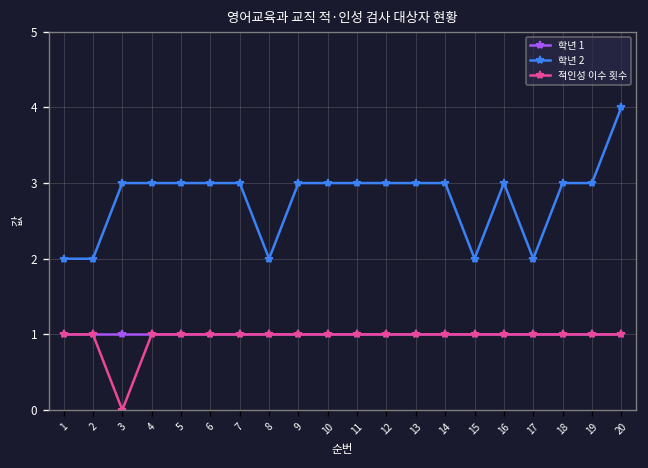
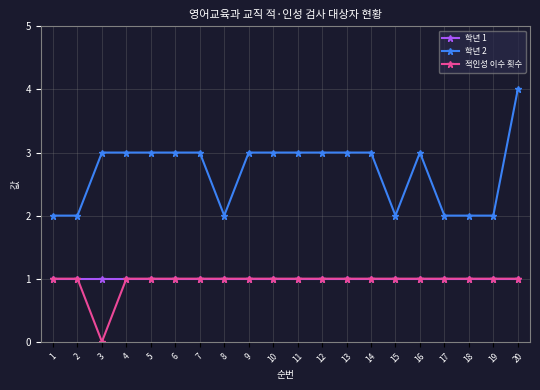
  {
    "학년 1": {
      "3": 1
    },
    "학년 2": {
      "1": 2,
      "2": 2,
      "3": 3,
      "4": 3,
      "5": 3,
      "6": 3,
      "7": 3,
      "8": 2,
      "9": 3,
      "10": 3,
      "11": 3,
      "12": 3,
      "13": 3,
      "14": 3,
      "15": 2,
      "16": 3,
      "17": 2,
-     "18": 3,
-     "19": 3,
+     "18": 2,
+     "19": 2,
      "20": 4
    },
    "적인성 이수 횟수": {
      "3": 0
    }
  }
